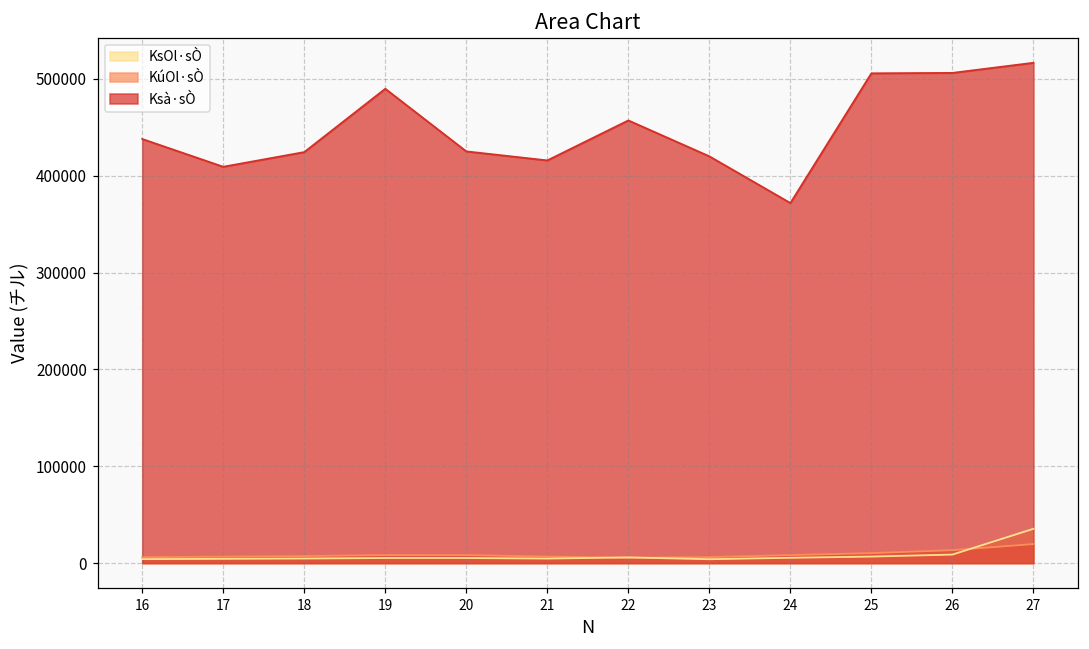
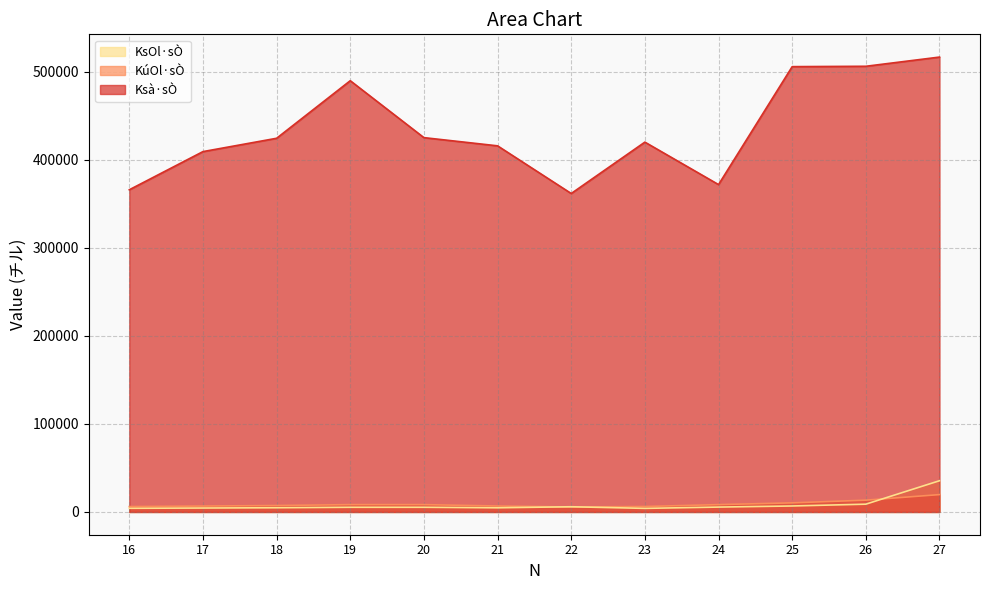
  {
    "KsOl·sÒ": {
      "19": 10000,
      "20": 10000,
      "25": 10000,
      "26": 10000,
      "27": 40000
    },
    "KúOl·sÒ": {
      "19": 10000,
      "20": 10000,
      "25": 10000,
      "26": 10000,
      "27": 20000
    },
    "Ksà·sÒ": {
-     "16": 440000,
+     "16": 370000,
      "17": 410000,
      "18": 420000,
      "19": 490000,
      "20": 430000,
      "21": 420000,
-     "22": 460000,
+     "22": 360000,
      "23": 420000,
      "24": 370000,
      "25": 510000,
      "26": 510000,
      "27": 520000
    }
  }
